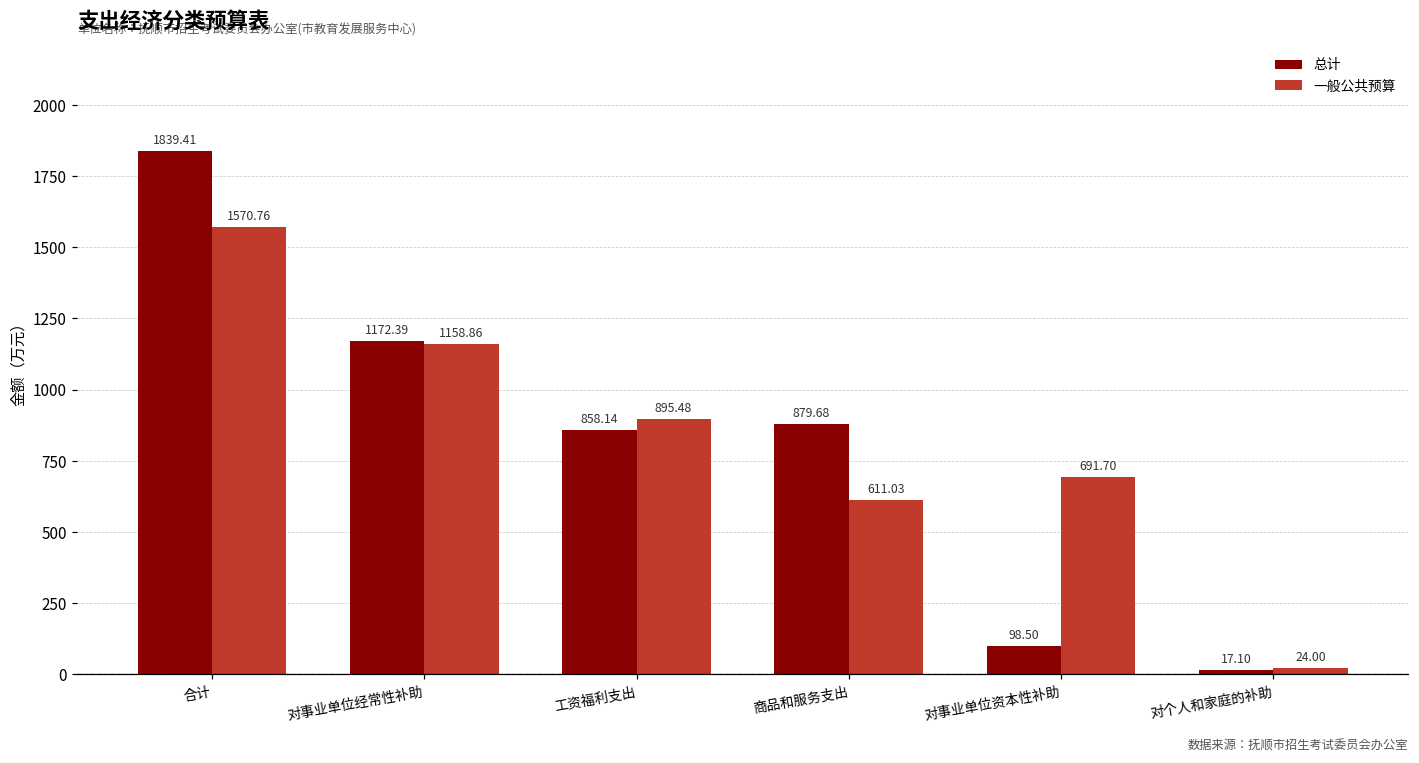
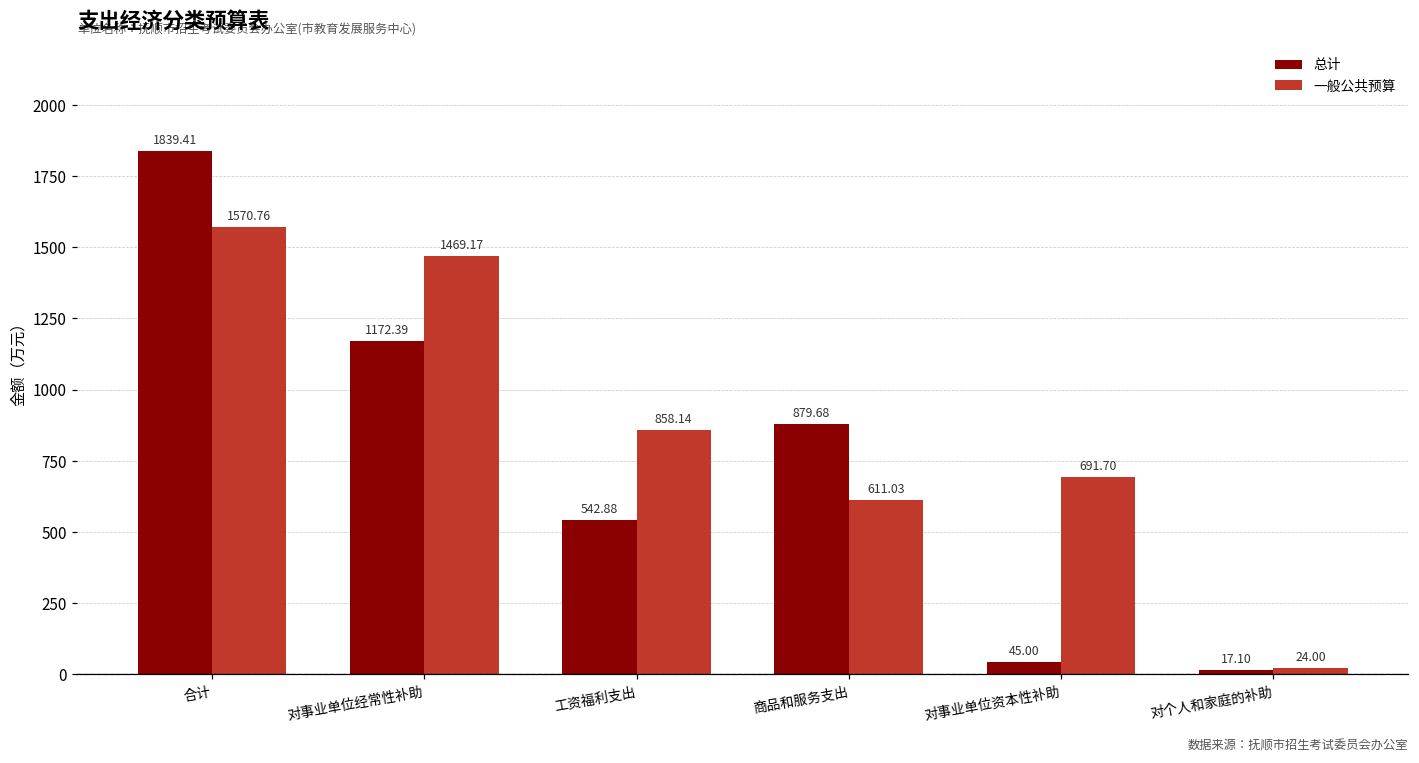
  {
    "总计": {
      "合计": 1839.41,
      "对事业单位经常性补助": 1172.39,
-     "工资福利支出": 858.14,
+     "工资福利支出": 542.88,
      "商品和服务支出": 879.68,
-     "对事业单位资本性补助": 98.50,
+     "对事业单位资本性补助": 45.00,
      "对个人和家庭的补助": 17.10
    },
    "一般公共预算": {
      "合计": 1570.76,
-     "对事业单位经常性补助": 1158.86,
-     "工资福利支出": 895.48,
+     "对事业单位经常性补助": 1469.17,
+     "工资福利支出": 858.14,
      "商品和服务支出": 611.03,
      "对事业单位资本性补助": 691.70,
      "对个人和家庭的补助": 24.00
    }
  }
